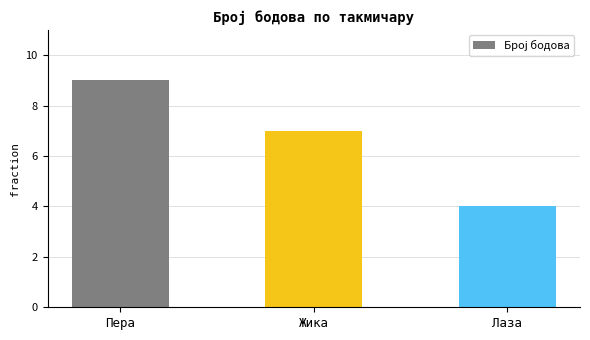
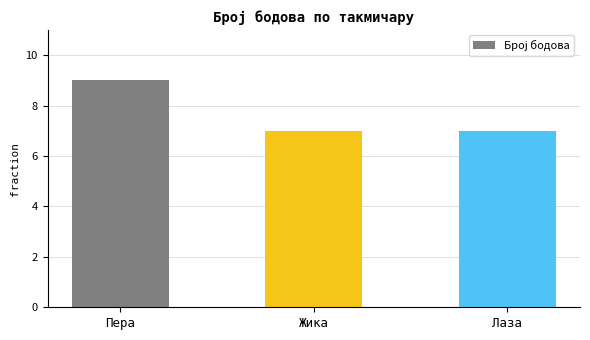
  {
    "Пера": 9,
    "Жика": 7,
-   "Лаза": 4
+   "Лаза": 7
  }
